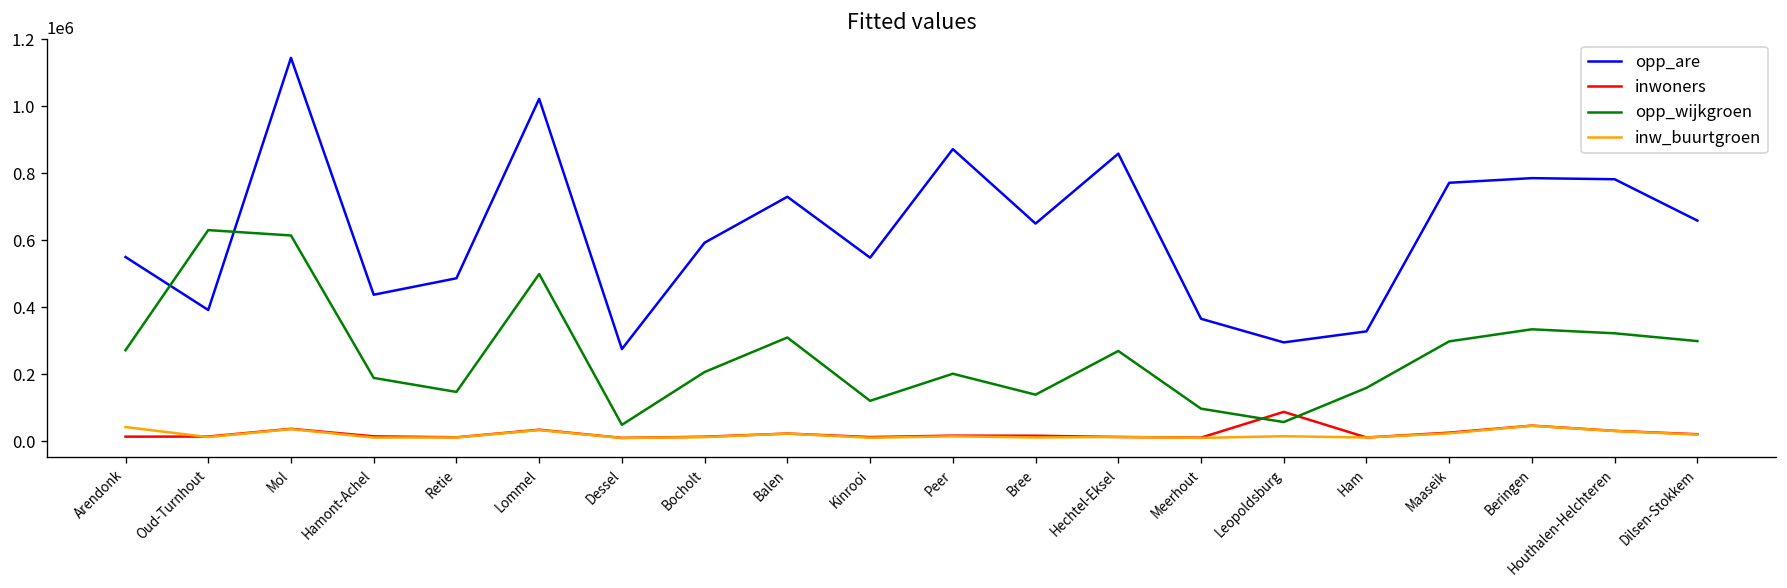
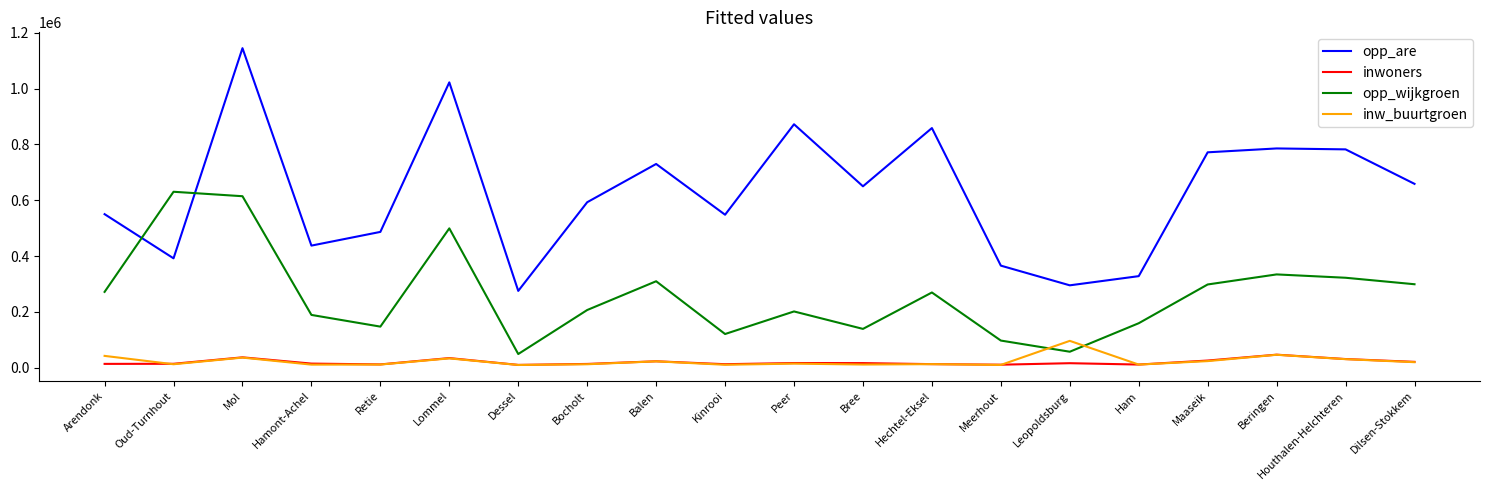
  {
    "opp_are": {
      "Arendonk": 550000,
      "Oud-Turnhout": 390000,
      "Mol": 1150000,
      "Hamont-Achel": 440000,
      "Retie": 490000,
      "Lommel": 1020000,
      "Dessel": 270000,
      "Bocholt": 590000,
      "Balen": 730000,
      "Kinrooi": 550000,
      "Peer": 870000,
      "Bree": 650000,
      "Hechtel-Eksel": 860000,
      "Meerhout": 370000,
      "Leopoldsburg": 290000,
      "Ham": 330000,
      "Maaseik": 770000,
      "Beringen": 790000,
      "Houthalen-Helchteren": 780000,
      "Dilsen-Stokkem": 660000
    },
    "inwoners": {
      "Arendonk": 10000,
-     "Leopoldsburg": 90000
+     "Leopoldsburg": 20000
    },
    "opp_wijkgroen": {
      "Arendonk": 270000,
      "Oud-Turnhout": 630000,
      "Mol": 610000,
      "Hamont-Achel": 190000,
      "Retie": 150000,
      "Lommel": 500000,
      "Dessel": 50000,
      "Bocholt": 210000,
      "Balen": 310000,
      "Kinrooi": 120000,
      "Peer": 200000,
      "Bree": 140000,
      "Hechtel-Eksel": 270000,
      "Meerhout": 100000,
      "Leopoldsburg": 60000,
      "Ham": 160000,
      "Maaseik": 300000,
      "Beringen": 330000,
      "Houthalen-Helchteren": 320000,
      "Dilsen-Stokkem": 300000
    },
    "inw_buurtgroen": {
      "Arendonk": 40000,
-     "Leopoldsburg": 10000
+     "Leopoldsburg": 100000
    }
  }
